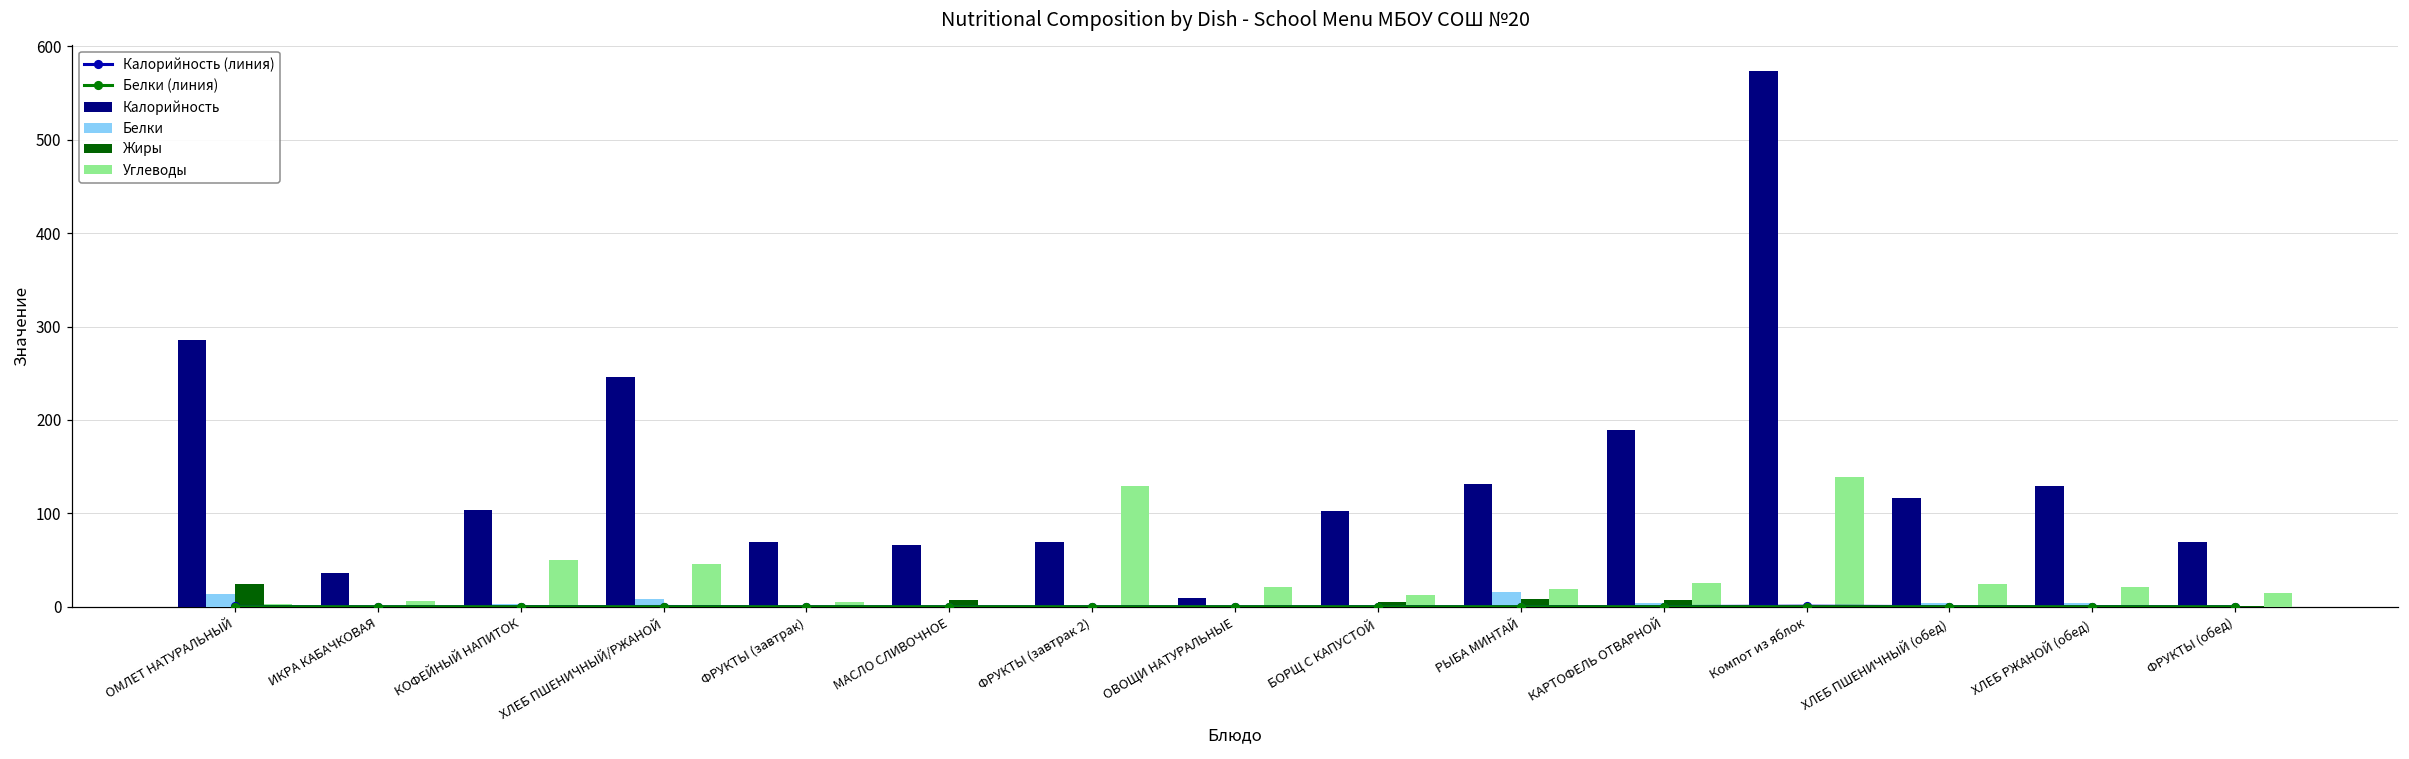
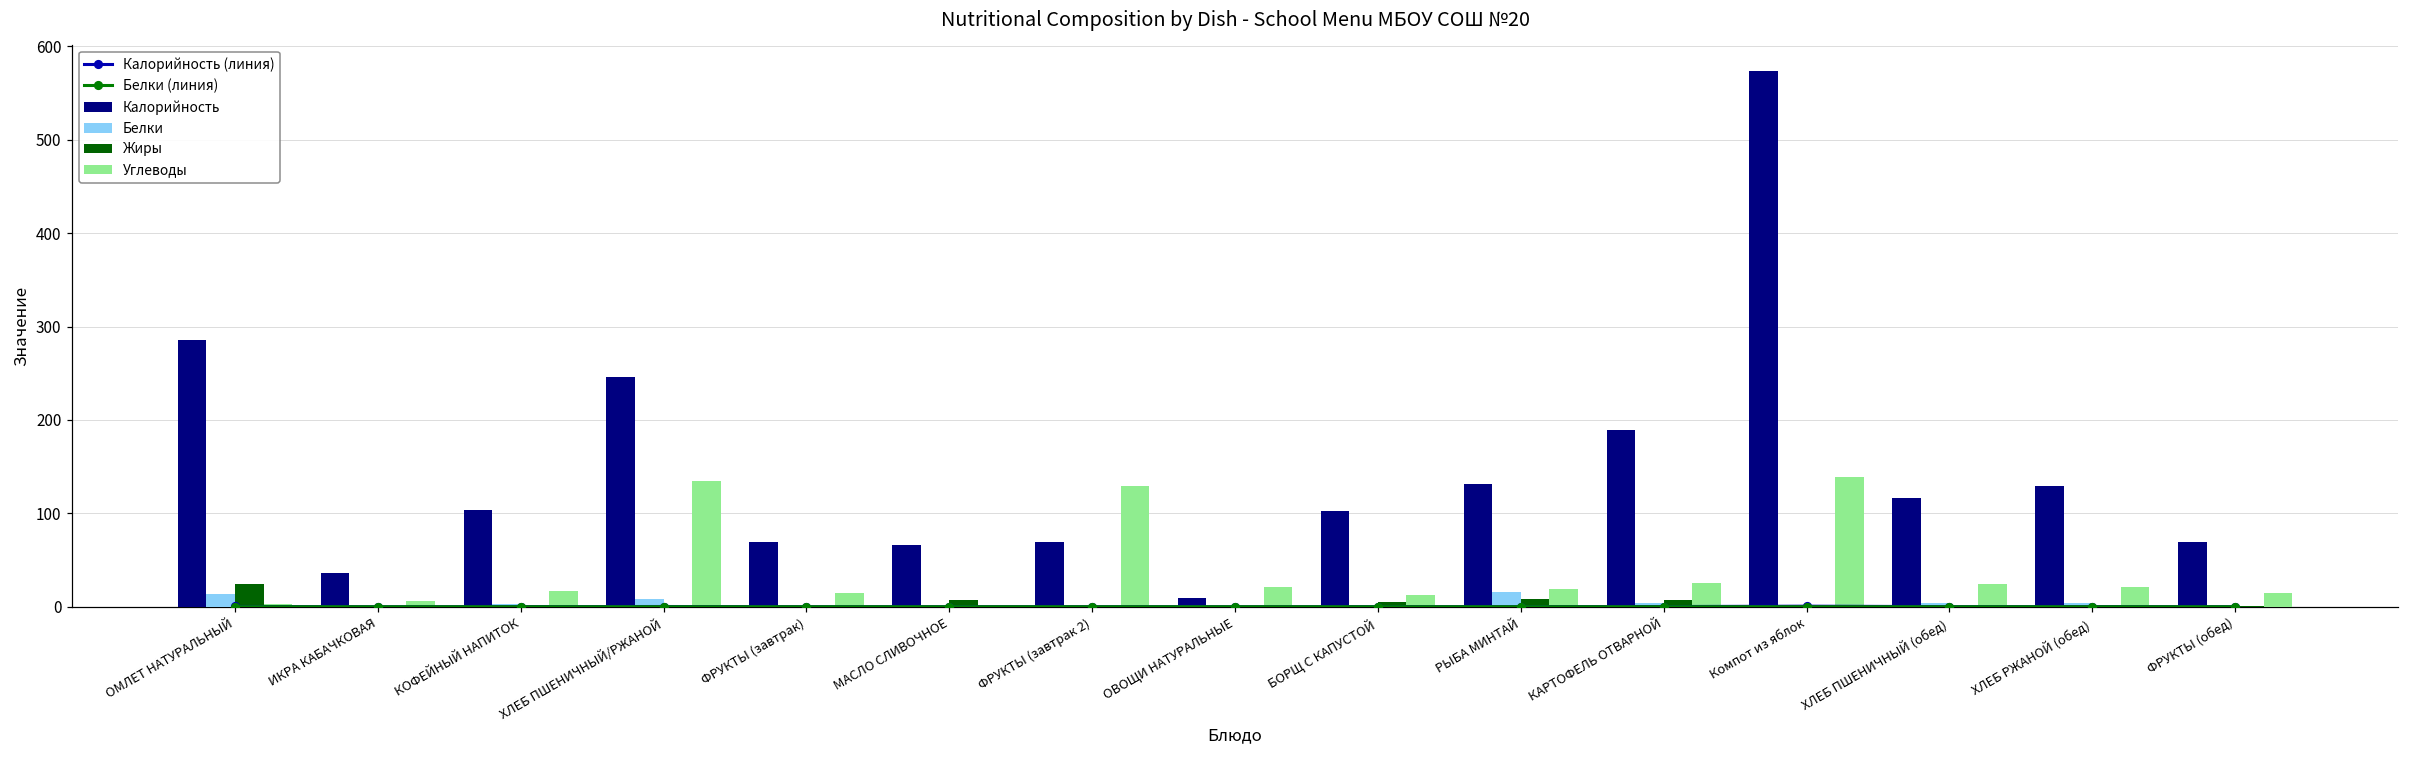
  {
    "Белки": {
      "ОМЛЕТ НАТУРАЛЬНЫЙ": 10,
      "КОФЕЙНЫЙ НАПИТОК": 0,
      "ХЛЕБ ПШЕНИЧНЫЙ/РЖАНОЙ": 10,
      "РЫБА МИНТАЙ": 20,
      "КАРТОФЕЛЬ ОТВАРНОЙ": 0,
      "ХЛЕБ ПШЕНИЧНЫЙ (обед)": 0,
      "ХЛЕБ РЖАНОЙ (обед)": 0
    },
    "Углеводы": {
      "ИКРА КАБАЧКОВАЯ": 10,
-     "КОФЕЙНЫЙ НАПИТОК": 50,
-     "ХЛЕБ ПШЕНИЧНЫЙ/РЖАНОЙ": 50,
-     "ФРУКТЫ (завтрак)": 0,
+     "КОФЕЙНЫЙ НАПИТОК": 20,
+     "ХЛЕБ ПШЕНИЧНЫЙ/РЖАНОЙ": 140,
+     "ФРУКТЫ (завтрак)": 10,
      "ФРУКТЫ (завтрак 2)": 130,
      "ОВОЩИ НАТУРАЛЬНЫЕ": 20,
      "БОРЩ С КАПУСТОЙ": 10,
      "РЫБА МИНТАЙ": 20,
      "КАРТОФЕЛЬ ОТВАРНОЙ": 30,
      "Компот из яблок": 140,
      "ХЛЕБ ПШЕНИЧНЫЙ (обед)": 20,
      "ХЛЕБ РЖАНОЙ (обед)": 20,
      "ФРУКТЫ (обед)": 10
    }
  }
